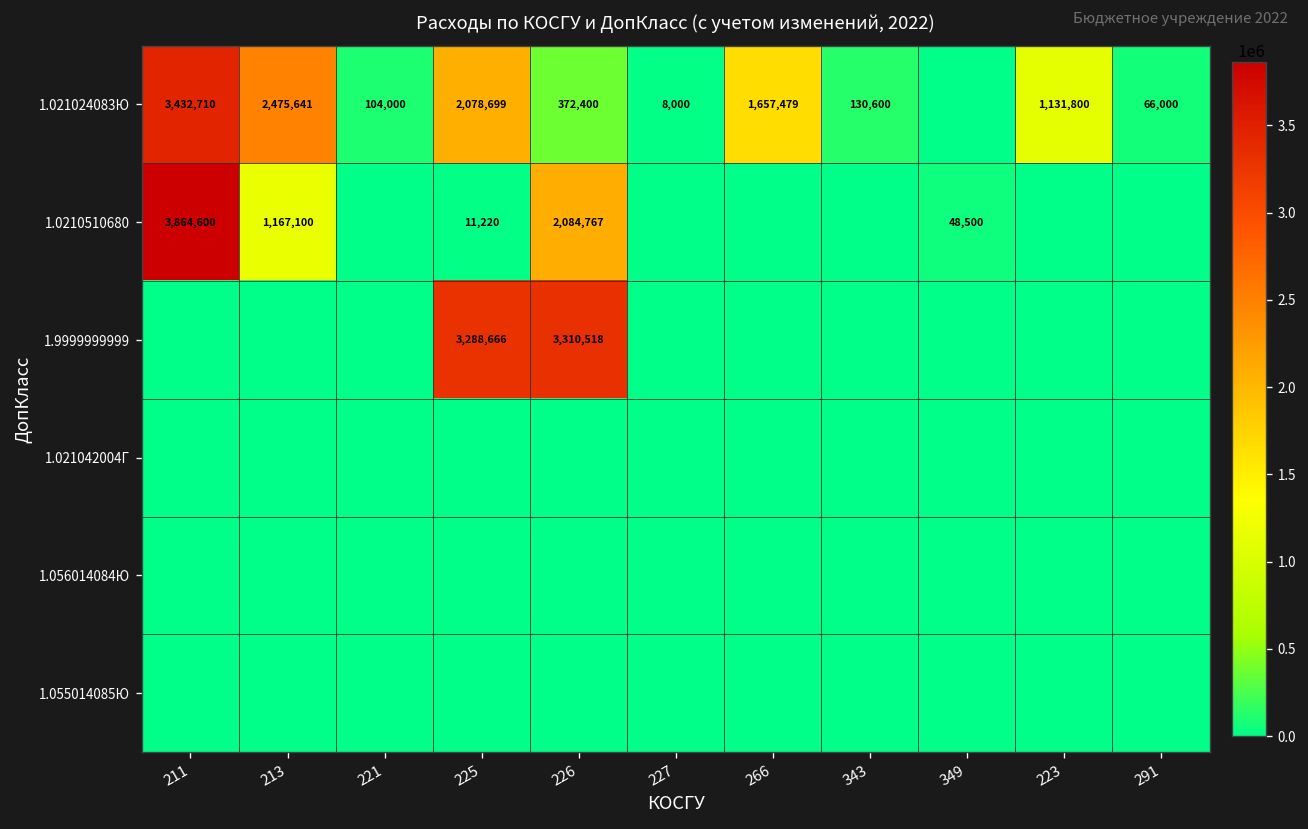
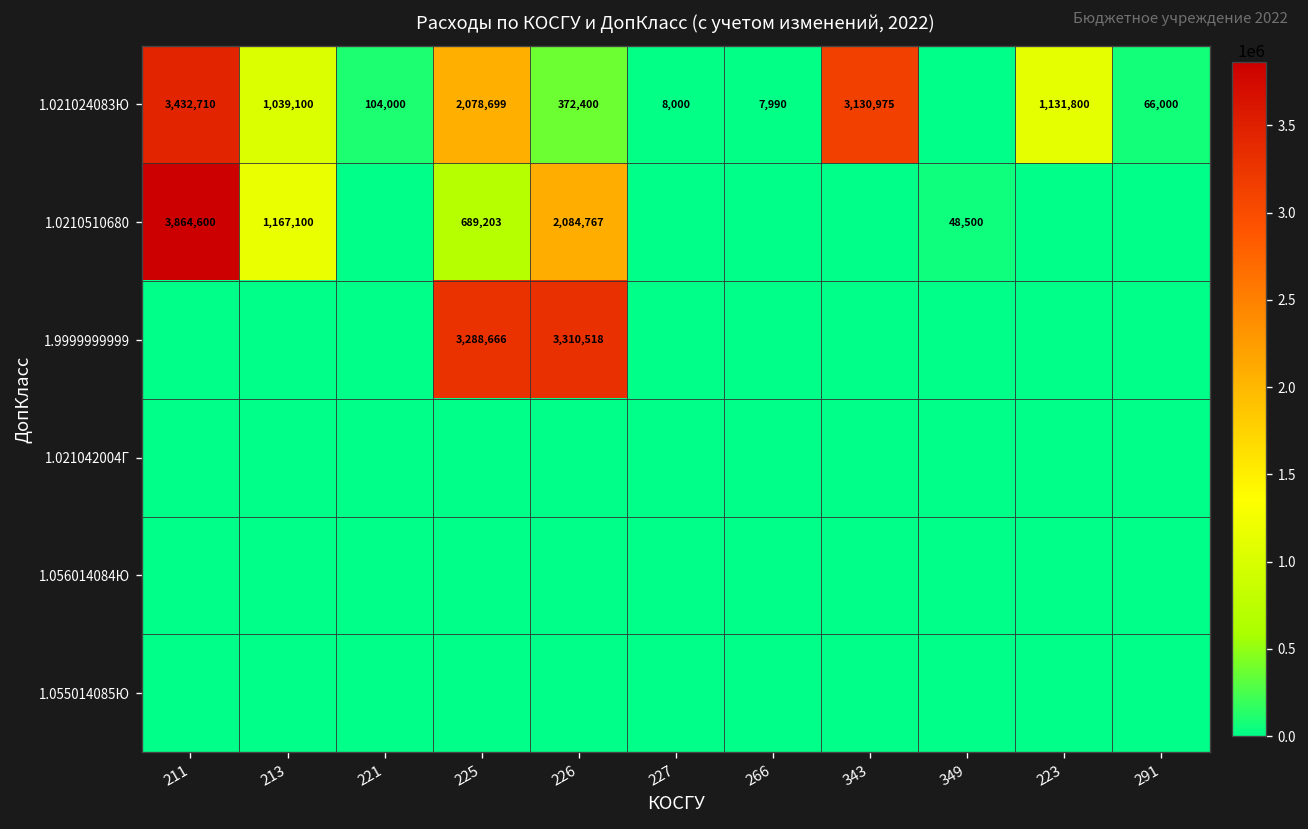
  {
    "1.021024083Ю": {
      "211": "3,432,710",
-     "213": "2,475,641",
+     "213": "1,039,100",
      "221": "104,000",
      "225": "2,078,699",
      "226": "372,400",
      "227": "8,000",
-     "266": "1,657,479",
-     "343": "130,600",
+     "266": "7,990",
+     "343": "3,130,975",
      "223": "1,131,800",
      "291": "66,000"
    },
    "1.0210510680": {
      "211": "3,864,600",
      "213": "1,167,100",
-     "225": "11,220",
+     "225": "689,203",
      "226": "2,084,767",
      "349": "48,500"
    },
    "1.9999999999": {
      "225": "3,288,666",
      "226": "3,310,518"
    }
  }
